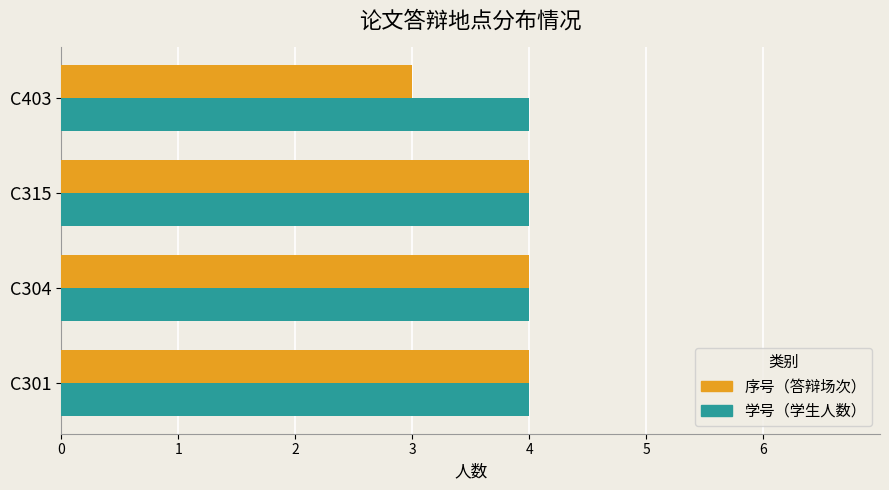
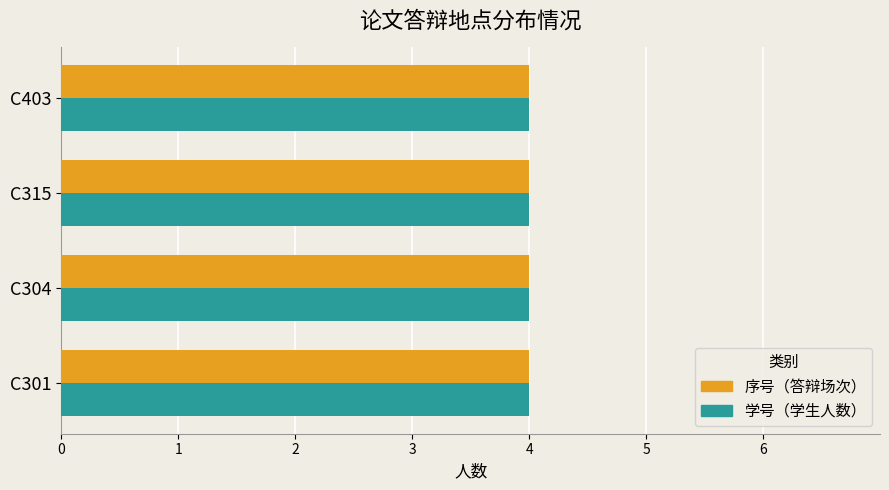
  {
    "序号（答辩场次）": {
-     "C403": 3,
+     "C403": 4,
      "C315": 4,
      "C304": 4,
      "C301": 4
    },
    "学号（学生人数）": {
      "C403": 4,
      "C315": 4,
      "C304": 4,
      "C301": 4
    }
  }
